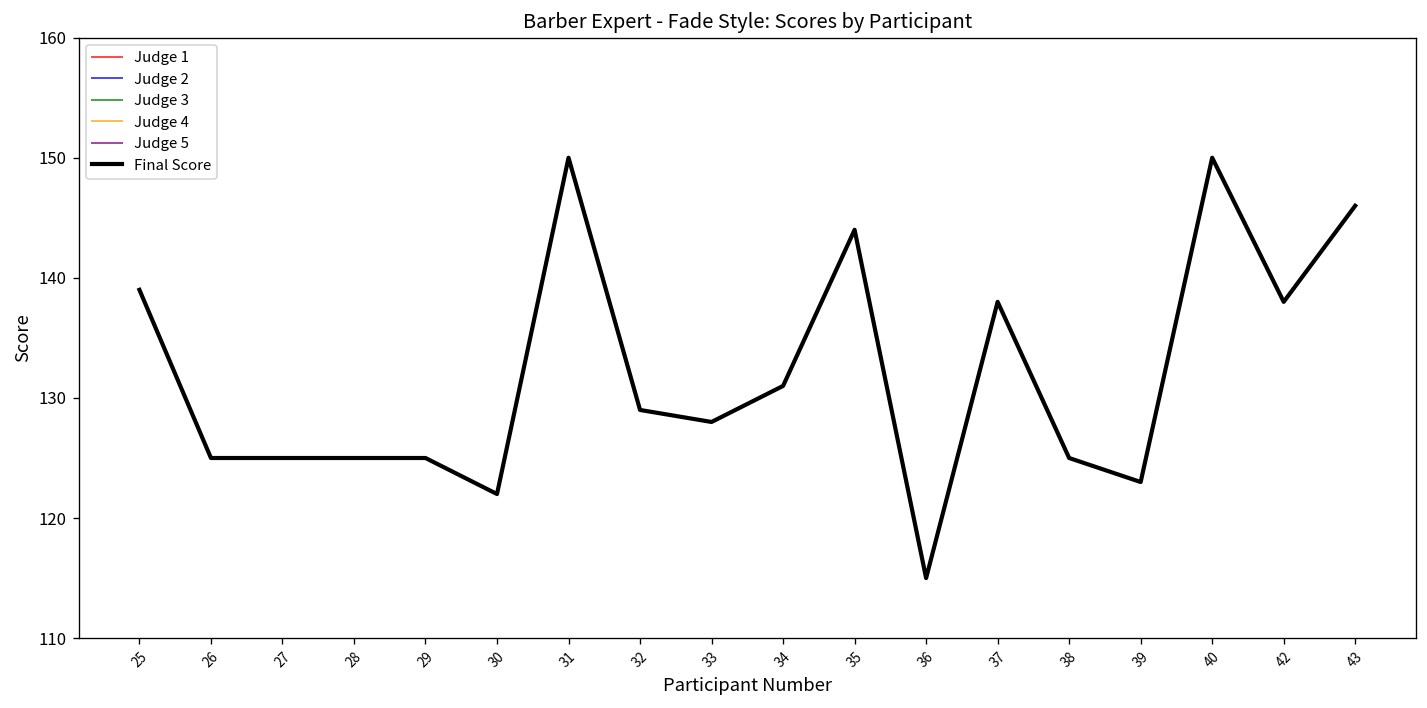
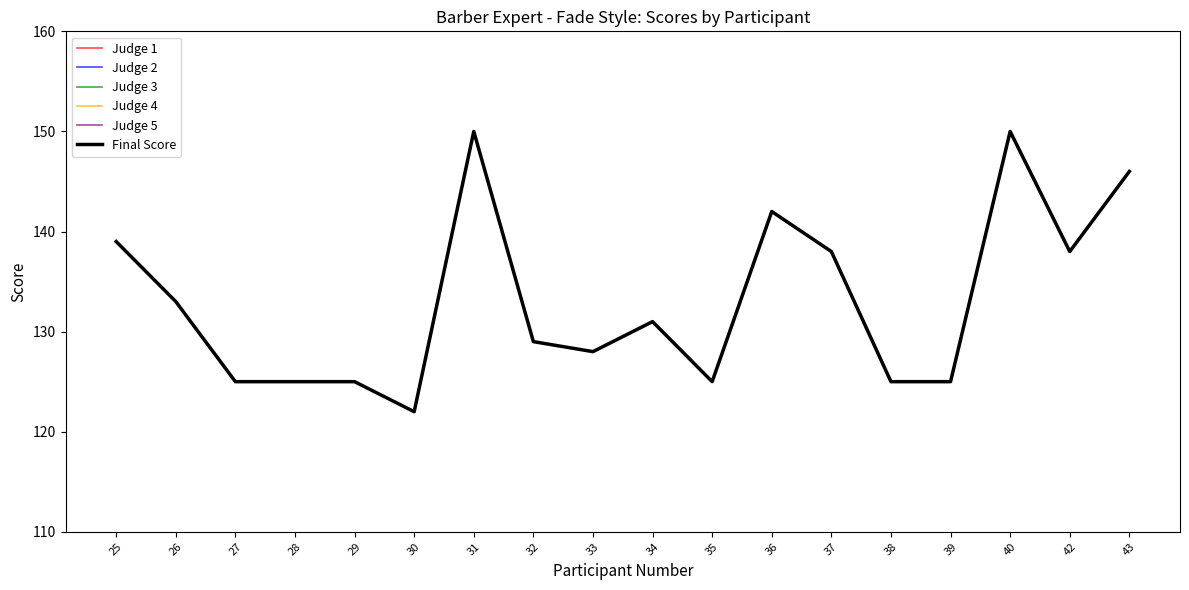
  {
    "Final Score": {
      "25": 139,
-     "26": 125,
+     "26": 133,
      "27": 125,
      "28": 125,
      "29": 125,
      "30": 122,
      "31": 150,
      "32": 129,
      "33": 128,
      "34": 131,
-     "35": 144,
-     "36": 115,
+     "35": 125,
+     "36": 142,
      "37": 138,
      "38": 125,
-     "39": 123,
+     "39": 125,
      "40": 150,
      "42": 138,
      "43": 146
    }
  }
